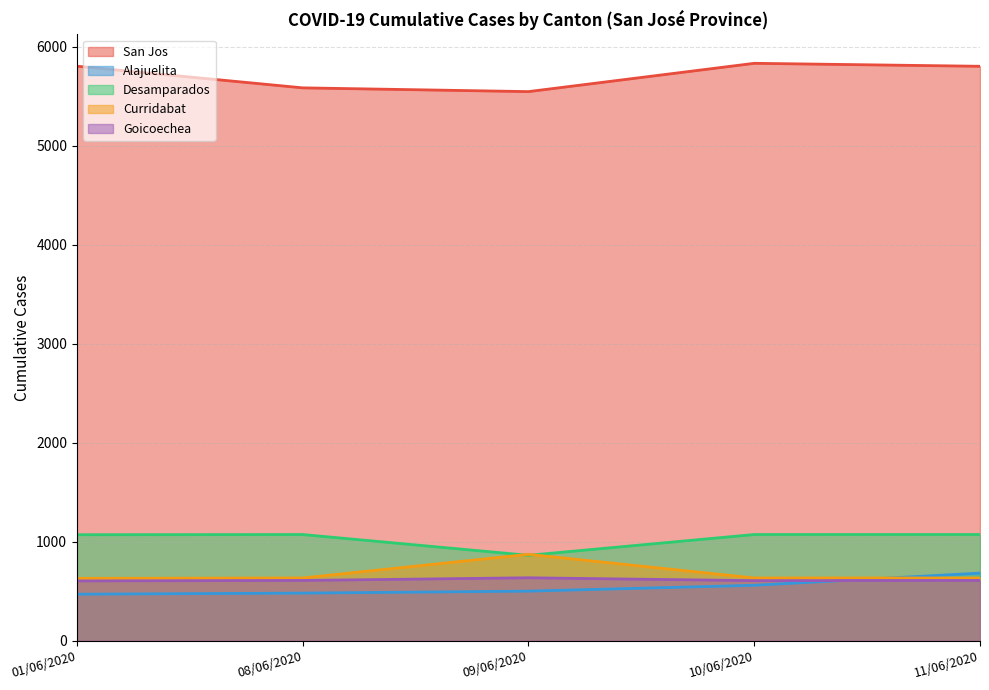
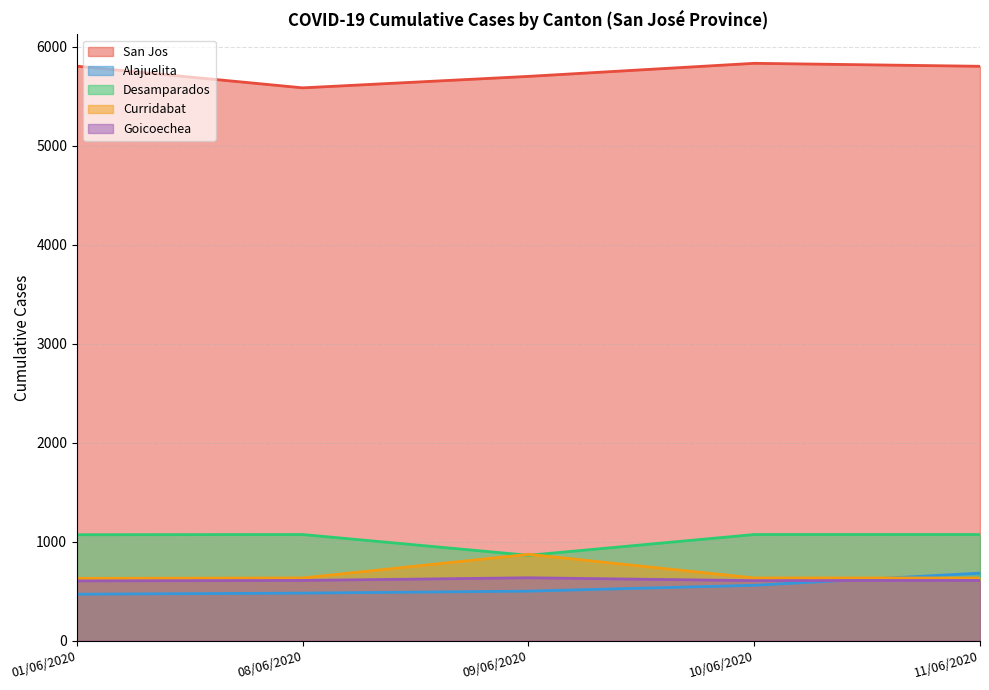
  {
    "San Jos": {
      "01/06/2020": 5800,
      "08/06/2020": 5600,
-     "09/06/2020": 5500,
+     "09/06/2020": 5700,
      "10/06/2020": 5800,
      "11/06/2020": 5800
    },
    "Alajuelita": {
      "01/06/2020": 500,
      "08/06/2020": 500,
      "09/06/2020": 500,
      "10/06/2020": 600,
      "11/06/2020": 700
    },
    "Desamparados": {
      "01/06/2020": 1100,
      "08/06/2020": 1100,
      "10/06/2020": 1100,
      "11/06/2020": 1100
    },
    "Curridabat": {
      "10/06/2020": 600
    },
    "Goicoechea": {
      "09/06/2020": 600,
      "10/06/2020": 600
    }
  }
